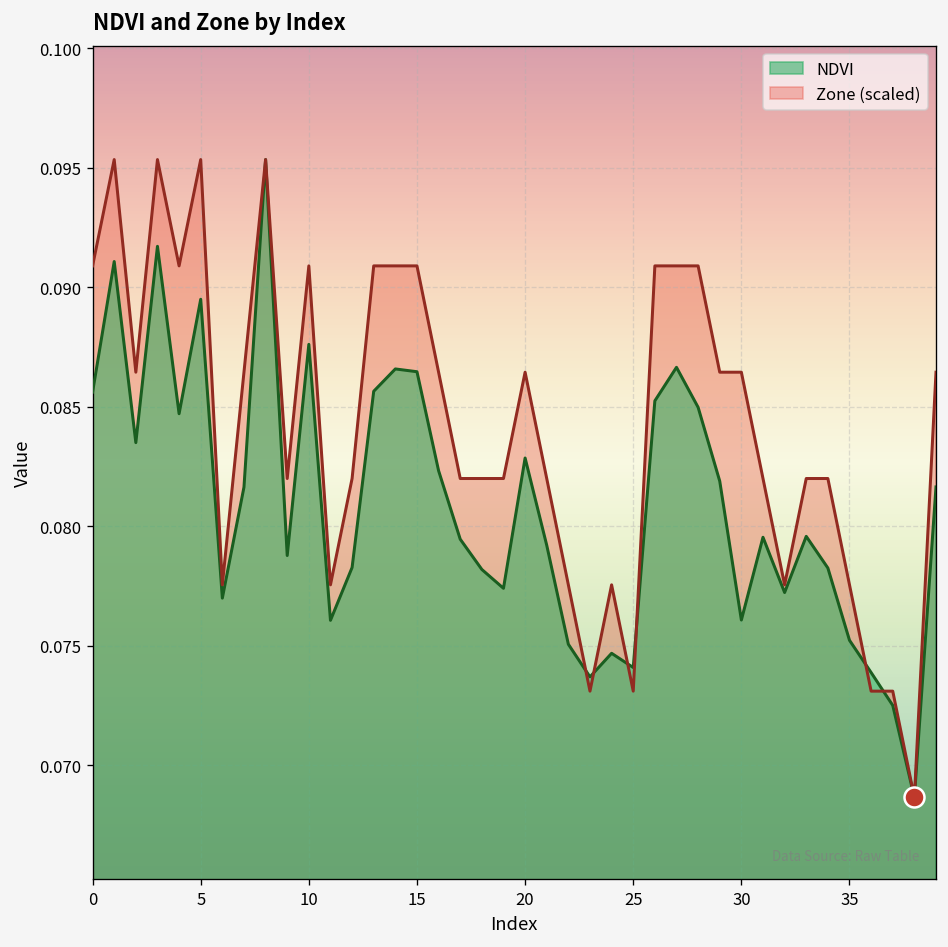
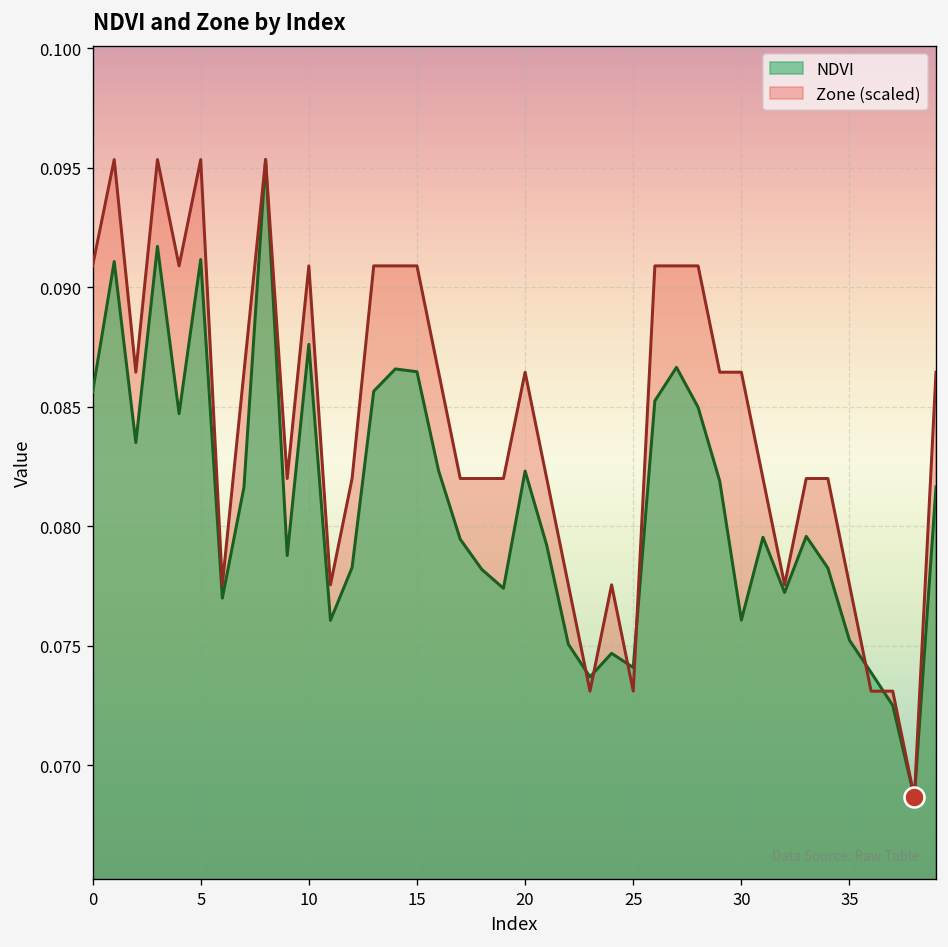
  {
    "NDVI": {
      "0": 0.0856,
-     "5": 0.0895,
+     "5": 0.0912,
      "10": 0.0876,
      "15": 0.0865,
-     "20": 0.0829,
+     "20": 0.0823,
      "25": 0.0741,
      "30": 0.0761,
      "35": 0.0752
    }
  }
